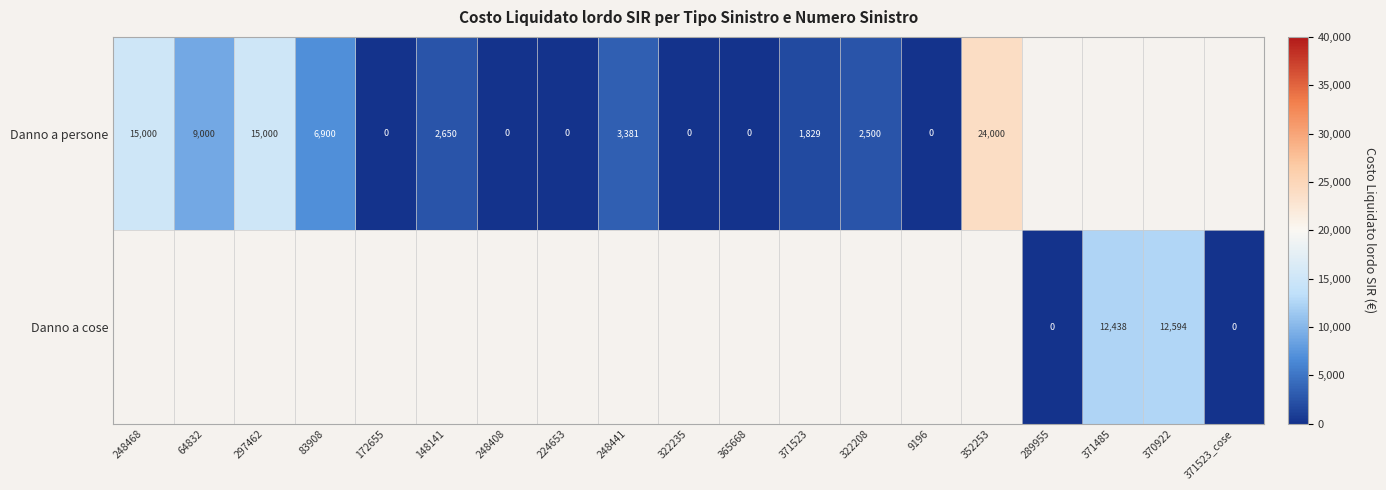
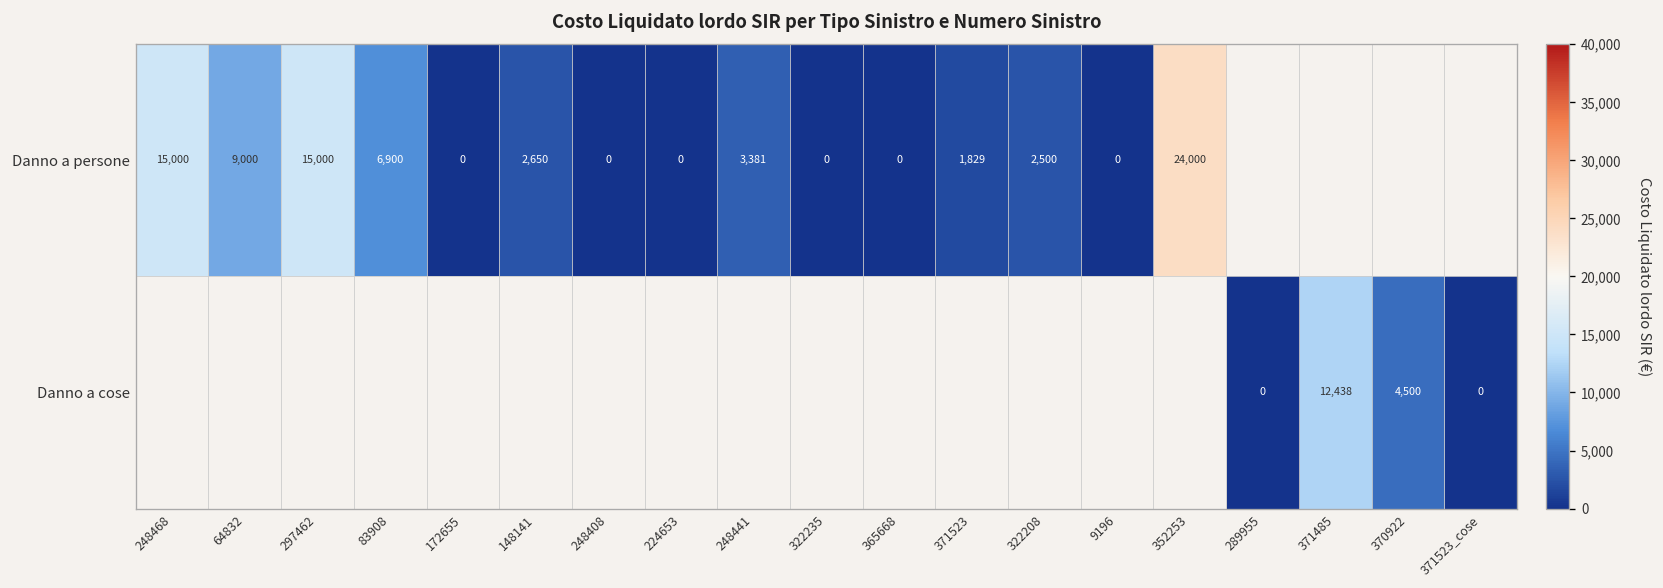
  {
    "Danno a persone": {
      "248468": "15,000",
      "64832": "9,000",
      "297462": "15,000",
      "83908": "6,900",
      "172655": "0",
      "148141": "2,650",
      "248408": "0",
      "224653": "0",
      "248441": "3,381",
      "322235": "0",
      "365668": "0",
      "371523": "1,829",
      "322208": "2,500",
      "9196": "0",
      "352253": "24,000"
    },
    "Danno a cose": {
      "289955": "0",
      "371485": "12,438",
-     "370922": "12,594",
+     "370922": "4,500",
      "371523_cose": "0"
    }
  }
